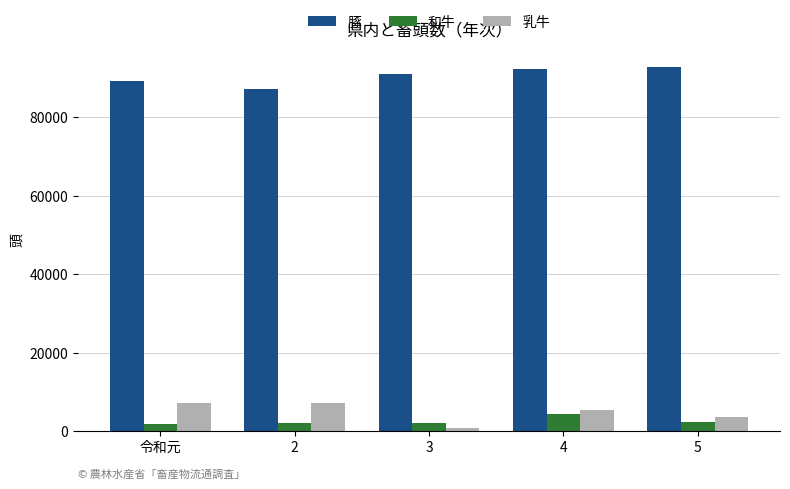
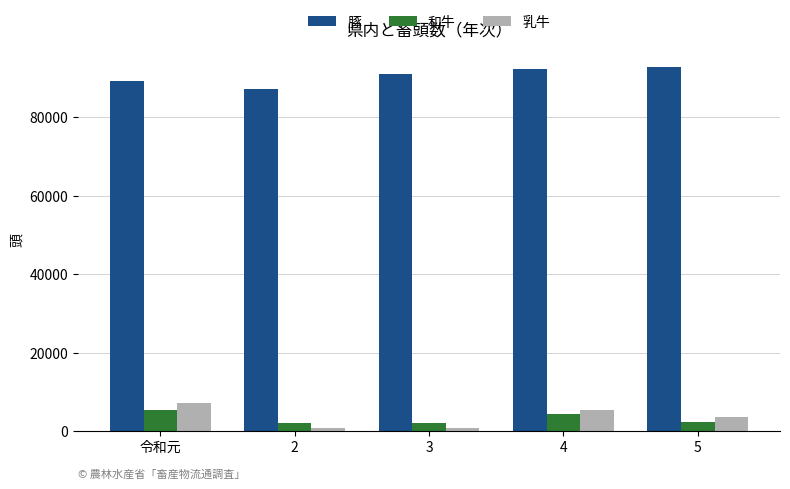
  {
    "豚": {
      "令和元": 89000,
      "2": 87000,
      "3": 91000,
      "4": 92000,
      "5": 93000
    },
    "和牛": {
-     "令和元": 2000,
+     "令和元": 5000,
      "2": 2000,
      "3": 2000,
      "4": 4000,
      "5": 2000
    },
    "乳牛": {
      "令和元": 7000,
-     "2": 7000,
+     "2": 1000,
      "3": 1000,
      "4": 5000,
      "5": 4000
    }
  }
